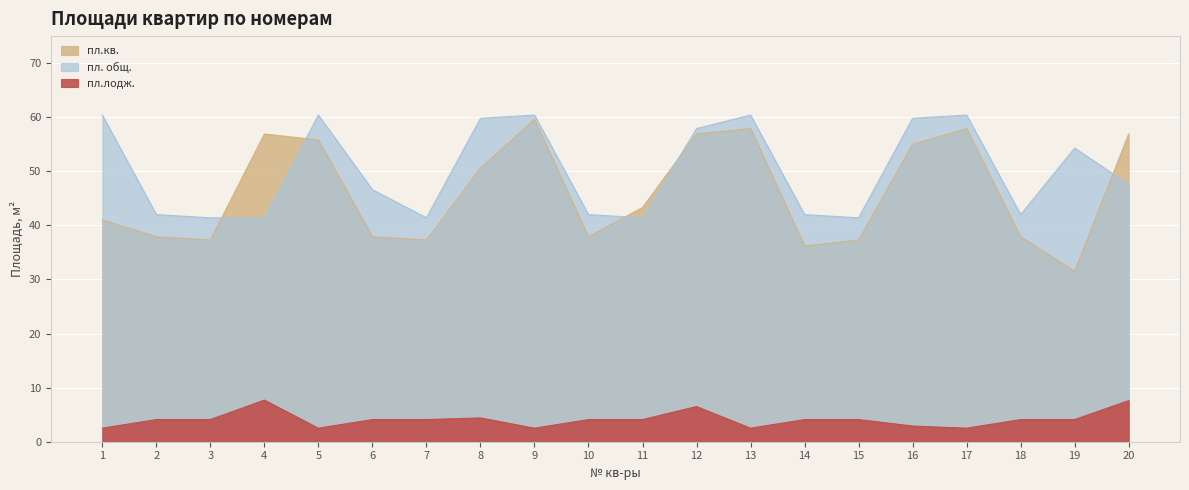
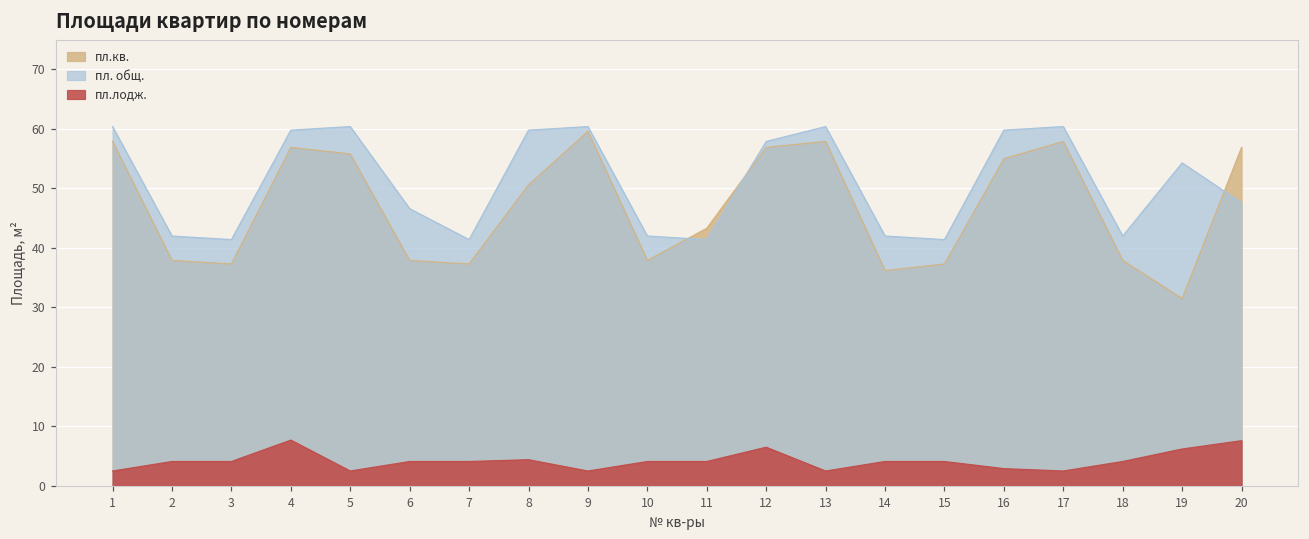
  {
    "пл.кв.": {
-     "1": 41,
+     "1": 58,
      "2": 38,
      "3": 37,
      "4": 57,
      "5": 56,
      "6": 38,
      "7": 37,
      "8": 51,
      "9": 60,
      "10": 38,
      "11": 43,
      "12": 57,
      "13": 58,
      "14": 36,
      "15": 37,
      "16": 55,
      "17": 58,
      "18": 38,
      "19": 32,
      "20": 57
    },
    "пл. общ.": {
      "1": 60,
      "2": 42,
      "3": 41,
-     "4": 41,
+     "4": 60,
      "5": 60,
      "6": 47,
      "7": 41,
      "8": 60,
      "9": 60,
      "10": 42,
      "11": 41,
      "12": 58,
      "13": 60,
      "14": 42,
      "15": 41,
      "16": 60,
      "17": 60,
      "18": 42,
      "19": 54,
      "20": 48
    },
    "пл.лодж.": {
      "1": 3,
      "2": 4,
      "3": 4,
      "4": 8,
      "5": 3,
      "6": 4,
      "7": 4,
      "8": 4,
      "9": 3,
      "10": 4,
      "11": 4,
      "12": 7,
      "13": 3,
      "14": 4,
      "15": 4,
      "16": 3,
      "17": 3,
      "18": 4,
-     "19": 4,
+     "19": 6,
      "20": 8
    }
  }
